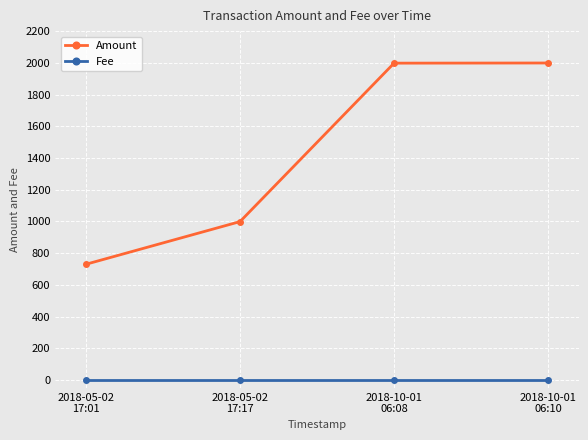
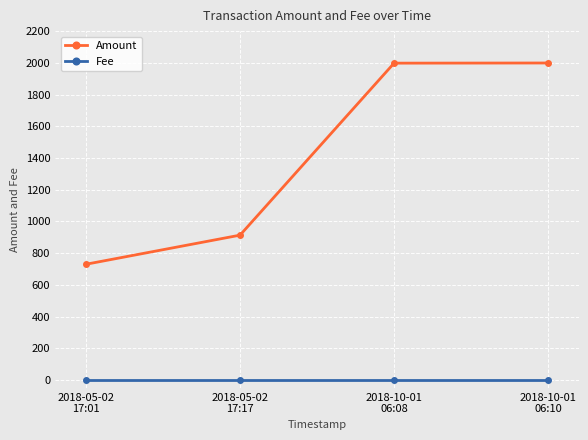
  {
    "Amount": {
      "2018-05-02 17:01": 730,
-     "2018-05-02 17:17": 1000,
+     "2018-05-02 17:17": 910,
      "2018-10-01 06:08": 2000,
      "2018-10-01 06:10": 2000
    },
    "Fee": {
      "2018-05-02 17:01": 0,
      "2018-05-02 17:17": 0,
      "2018-10-01 06:08": 0,
      "2018-10-01 06:10": 0
    }
  }
